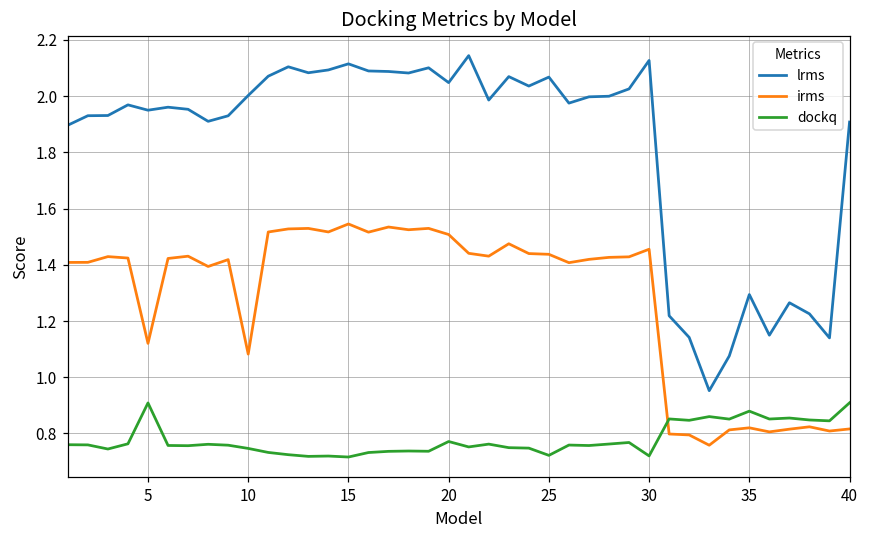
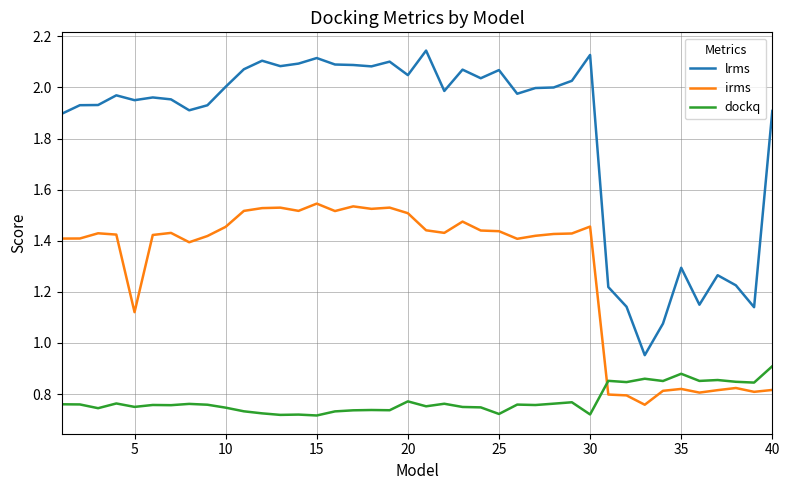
  {
    "lrms": {
      "5": 1.95,
      "10": 2.00,
      "15": 2.11,
      "20": 2.05,
      "25": 2.07,
      "30": 2.13,
      "35": 1.29,
      "40": 1.91
    },
    "irms": {
      "5": 1.12,
-     "10": 1.08,
+     "10": 1.45,
      "15": 1.55,
      "20": 1.51,
      "25": 1.44,
      "30": 1.46,
      "35": 0.82,
      "40": 0.82
    },
    "dockq": {
-     "5": 0.91,
+     "5": 0.75,
      "10": 0.75,
      "15": 0.72,
      "20": 0.77,
      "25": 0.72,
      "30": 0.72,
      "35": 0.88,
      "40": 0.91
    }
  }
